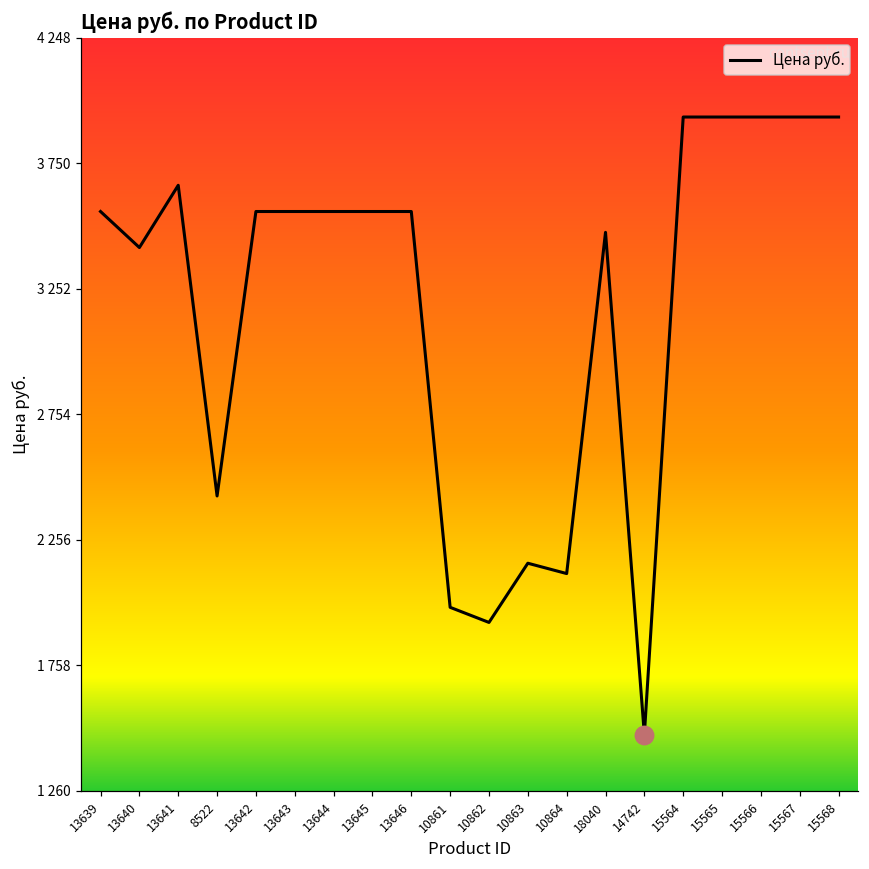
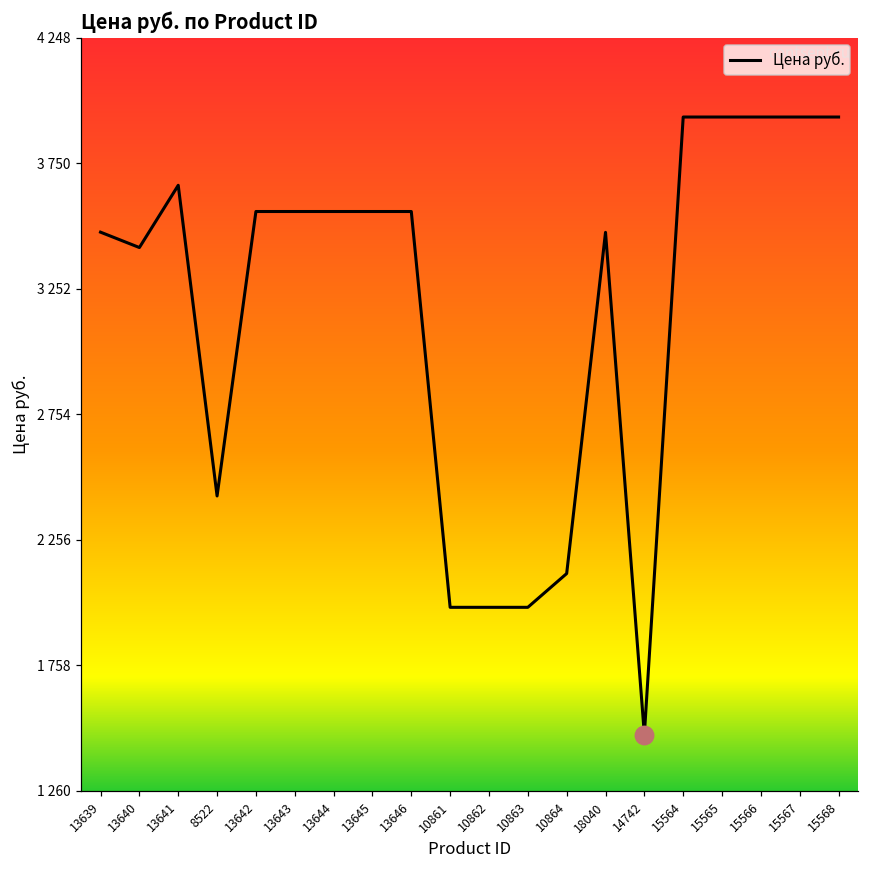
  {
    "Цена руб.": {
-     "13639": 3560,
+     "13639": 3480,
      "13640": 3420,
      "13641": 3660,
      "8522": 2430,
      "13642": 3560,
      "13643": 3560,
      "13644": 3560,
      "13645": 3560,
      "13646": 3560,
      "10861": 1990,
-     "10862": 1930,
-     "10863": 2160,
+     "10862": 1990,
+     "10863": 1990,
      "10864": 2120,
      "18040": 3480,
      "15564": 3930,
      "15565": 3930,
      "15566": 3930,
      "15567": 3930,
      "15568": 3930
    }
  }
